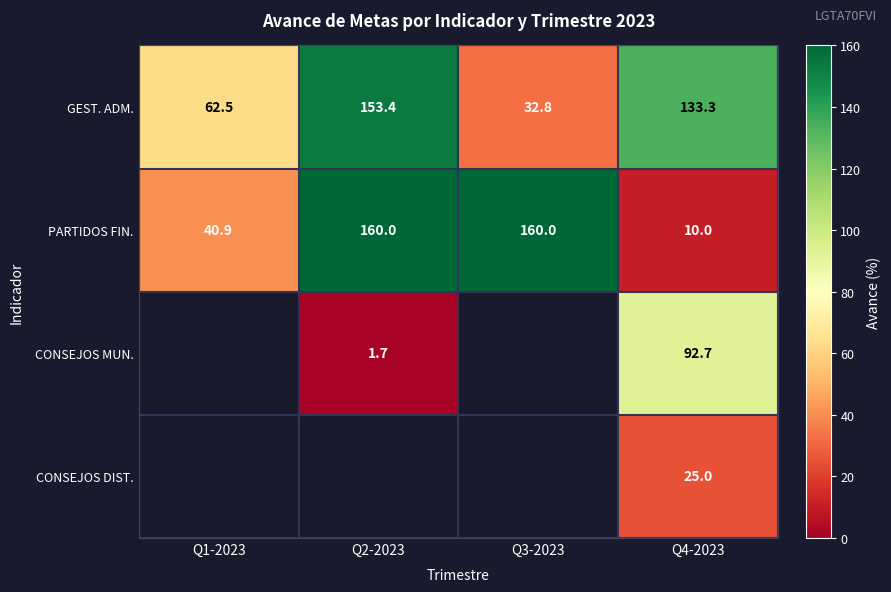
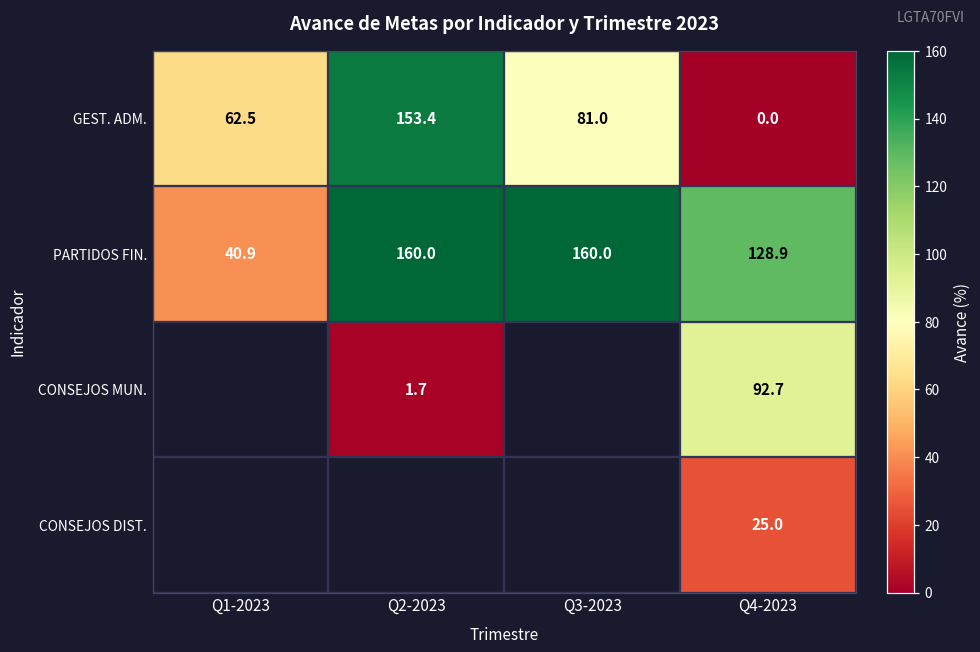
  {
    "GEST. ADM.": {
      "Q1-2023": 62.5,
      "Q2-2023": 153.4,
-     "Q3-2023": 32.8,
-     "Q4-2023": 133.3
+     "Q3-2023": 81.0,
+     "Q4-2023": 0.0
    },
    "PARTIDOS FIN.": {
      "Q1-2023": 40.9,
      "Q2-2023": 160.0,
      "Q3-2023": 160.0,
-     "Q4-2023": 10.0
+     "Q4-2023": 128.9
    },
    "CONSEJOS MUN.": {
      "Q2-2023": 1.7,
      "Q4-2023": 92.7
    },
    "CONSEJOS DIST.": {
      "Q4-2023": 25.0
    }
  }
